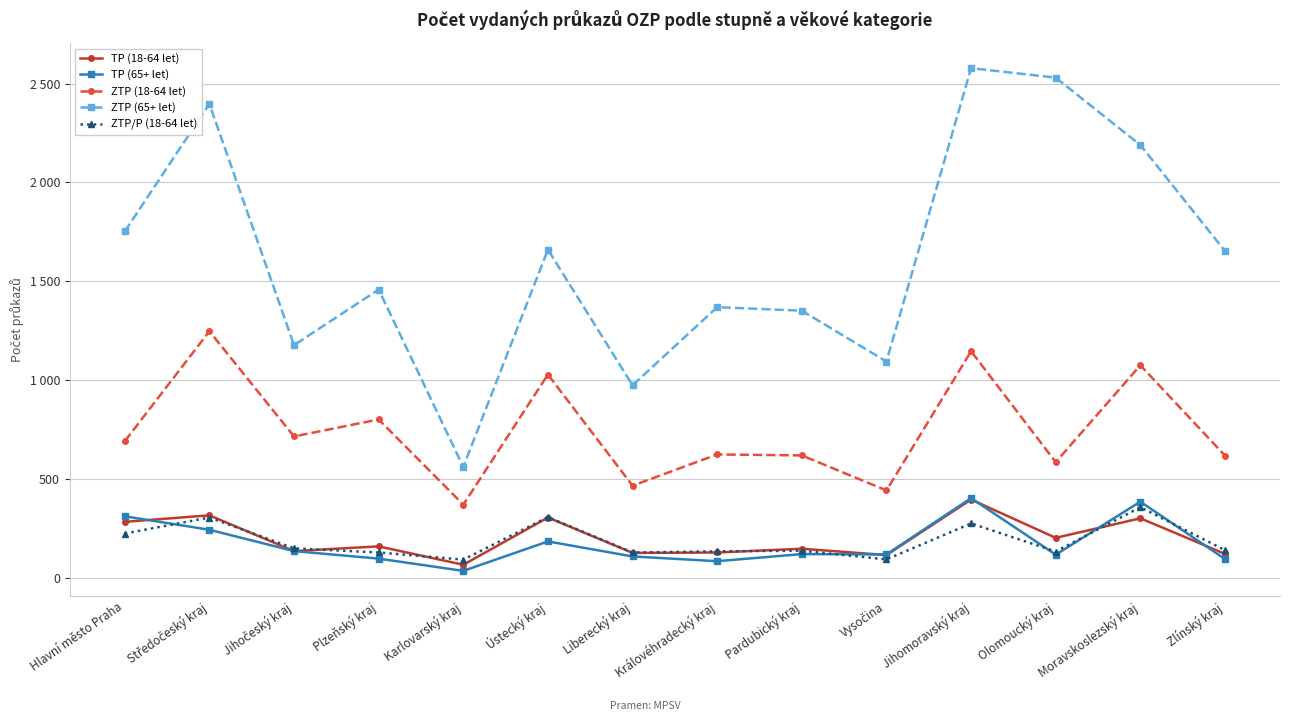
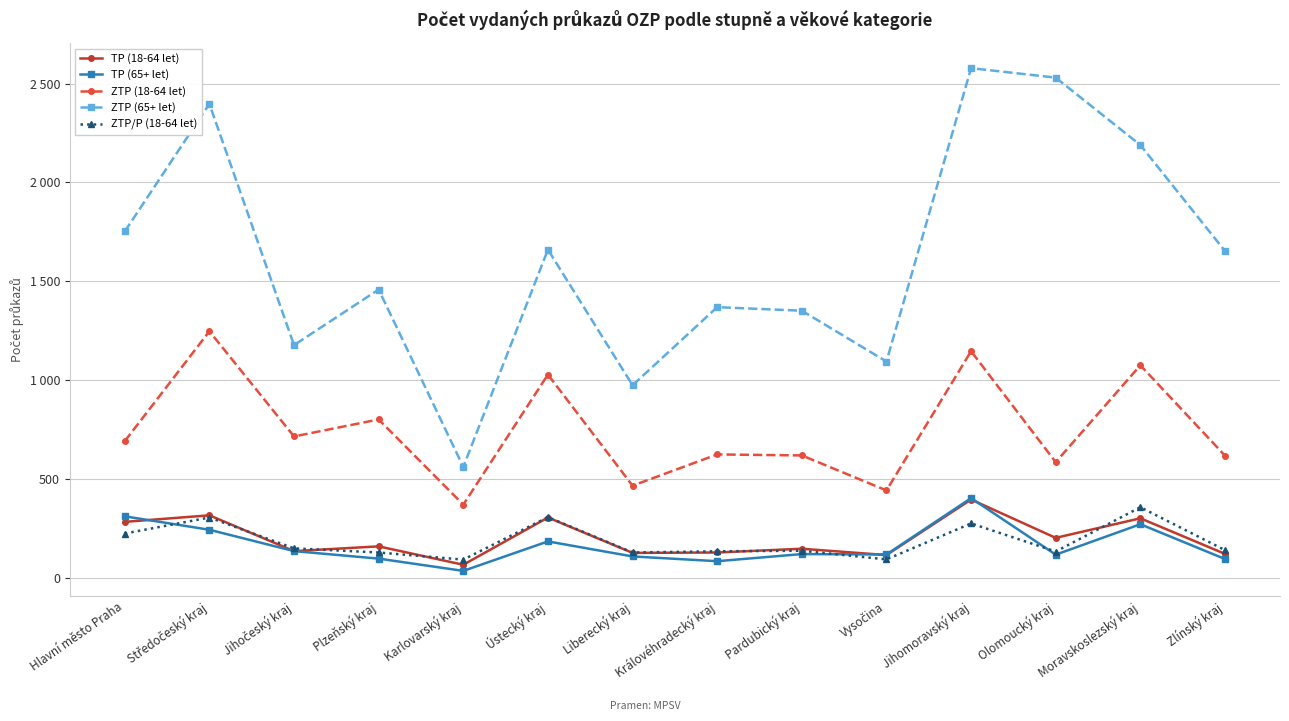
  {
    "TP (65+ let)": {
      "Hlavní město Praha": 310,
      "Středočeský kraj": 240,
      "Plzeňský kraj": 100,
      "Karlovarský kraj": 40,
      "Ústecký kraj": 180,
      "Liberecký kraj": 110,
      "Královéhradecký kraj": 80,
      "Pardubický kraj": 120,
      "Olomoucký kraj": 120,
-     "Moravskoslezský kraj": 390,
+     "Moravskoslezský kraj": 270,
      "Zlínský kraj": 100
    },
    "ZTP (65+ let)": {
      "Hlavní město Praha": 1750,
      "Středočeský kraj": 2400,
      "Jihočeský kraj": 1180,
      "Plzeňský kraj": 1460,
      "Karlovarský kraj": 560,
      "Ústecký kraj": 1660,
      "Liberecký kraj": 970,
      "Královéhradecký kraj": 1370,
      "Pardubický kraj": 1350,
      "Vysočina": 1090,
      "Jihomoravský kraj": 2580,
      "Olomoucký kraj": 2530,
      "Moravskoslezský kraj": 2190,
      "Zlínský kraj": 1650
    },
    "ZTP/P (18-64 let)": {
      "Hlavní město Praha": 220,
      "Jihočeský kraj": 150,
      "Plzeňský kraj": 130,
      "Karlovarský kraj": 90,
      "Vysočina": 90,
      "Jihomoravský kraj": 280,
      "Olomoucký kraj": 130,
      "Moravskoslezský kraj": 360,
      "Zlínský kraj": 140
    }
  }
